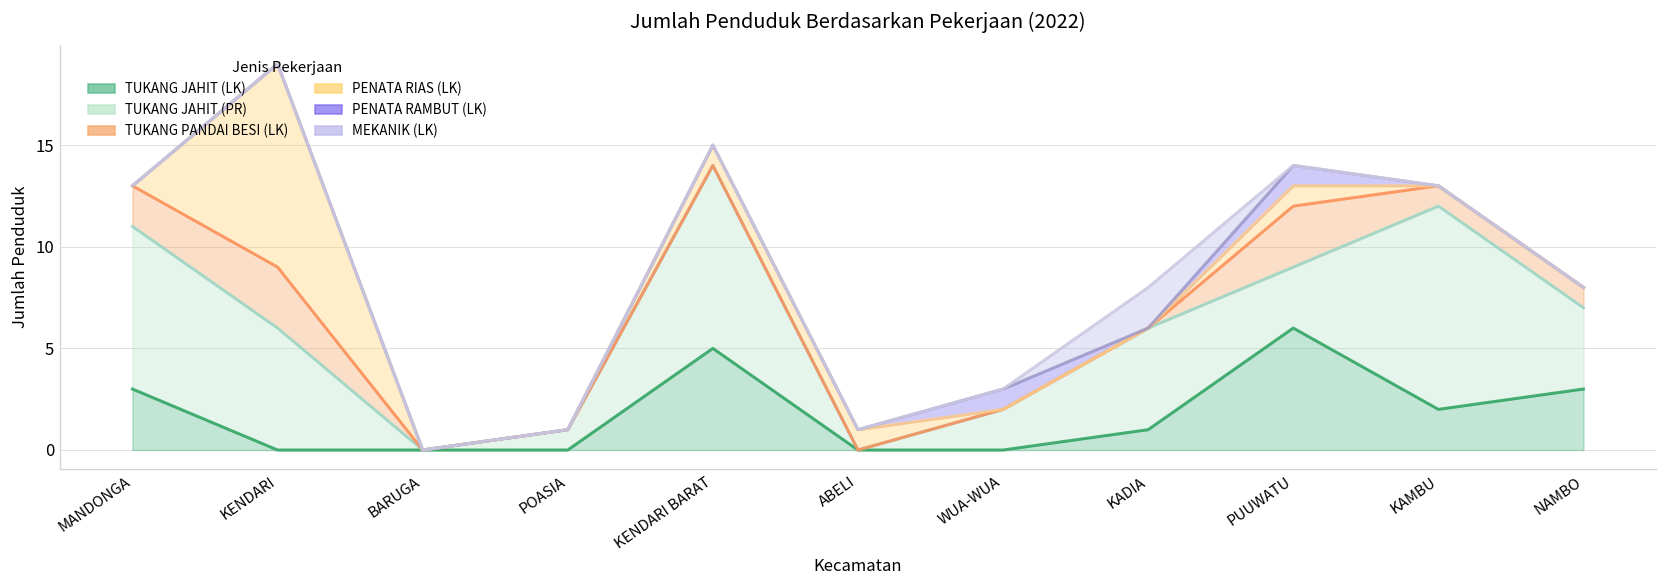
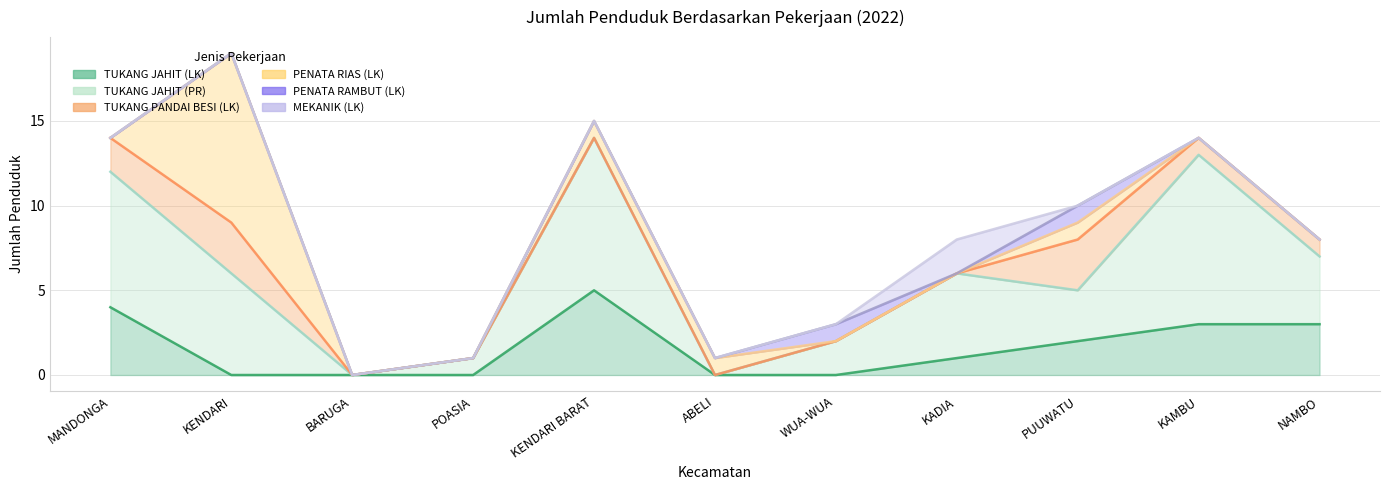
  {
    "TUKANG JAHIT (LK)": {
-     "MANDONGA": 3,
+     "MANDONGA": 4,
      "KENDARI": 0,
      "POASIA": 0,
      "KENDARI BARAT": 5,
      "WUA-WUA": 0,
      "KADIA": 1,
-     "PUUWATU": 6,
-     "KAMBU": 2,
+     "PUUWATU": 2,
+     "KAMBU": 3,
      "NAMBO": 3
    }
  }
